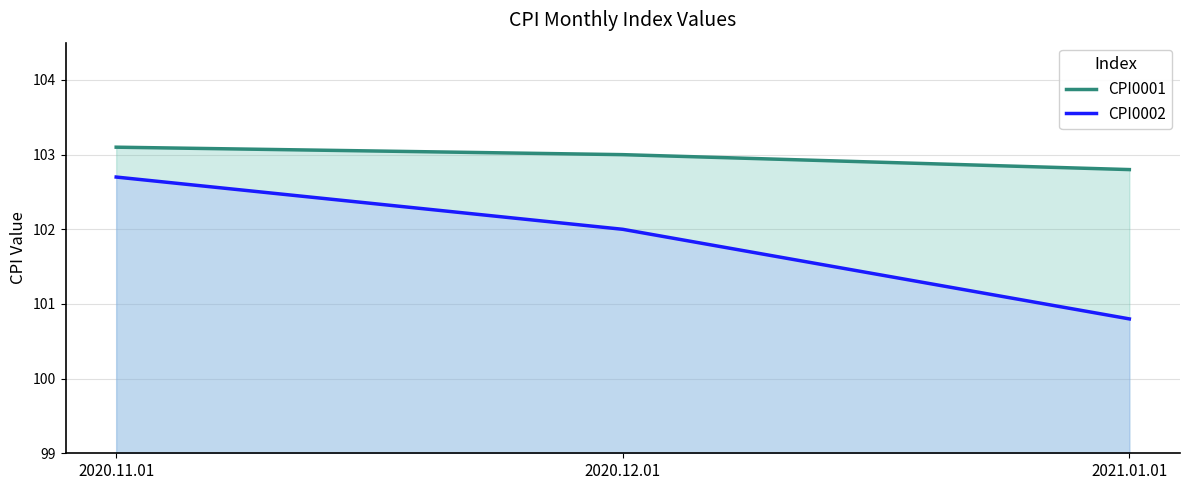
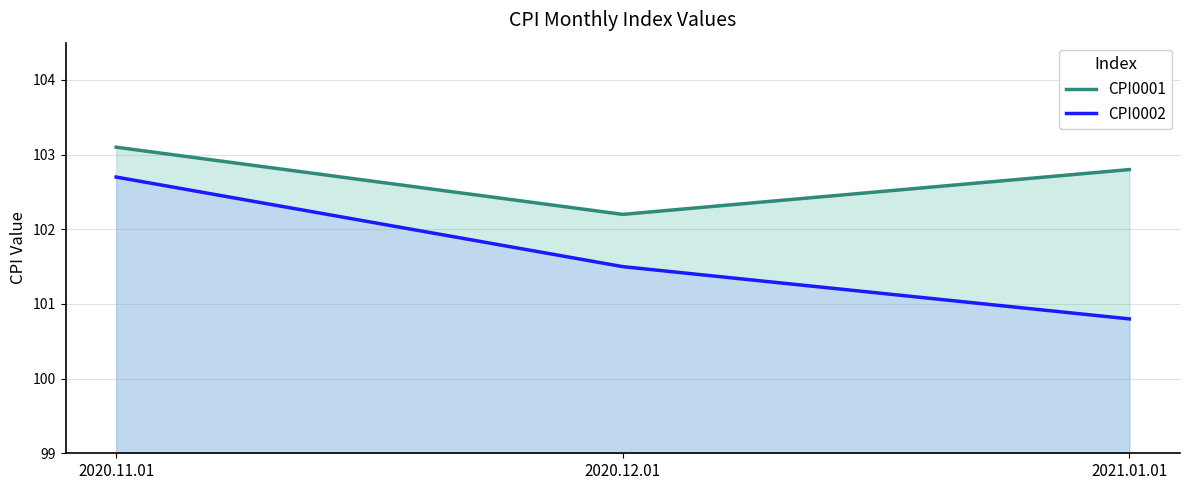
  {
    "CPI0001": {
      "2020.11.01": 103.1,
-     "2020.12.01": 103.0,
+     "2020.12.01": 102.2,
      "2021.01.01": 102.8
    },
    "CPI0002": {
      "2020.11.01": 102.7,
-     "2020.12.01": 102.0,
+     "2020.12.01": 101.5,
      "2021.01.01": 100.8
    }
  }
